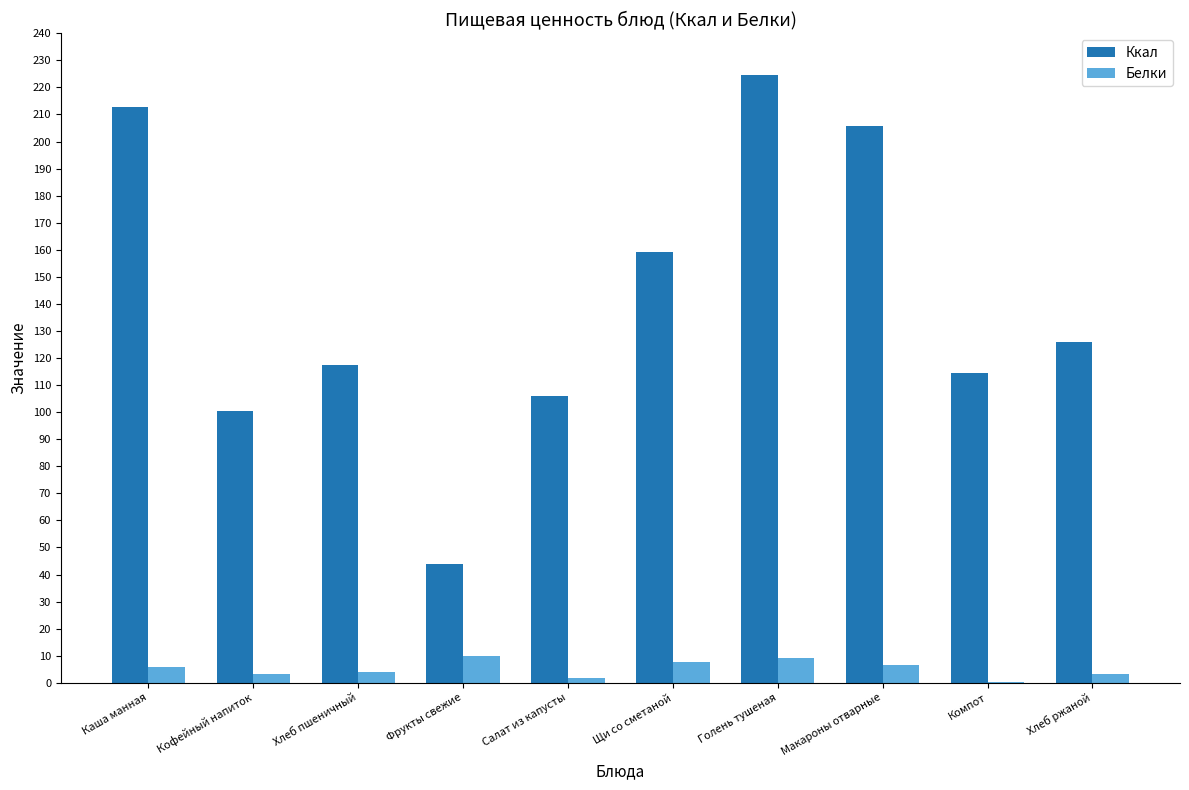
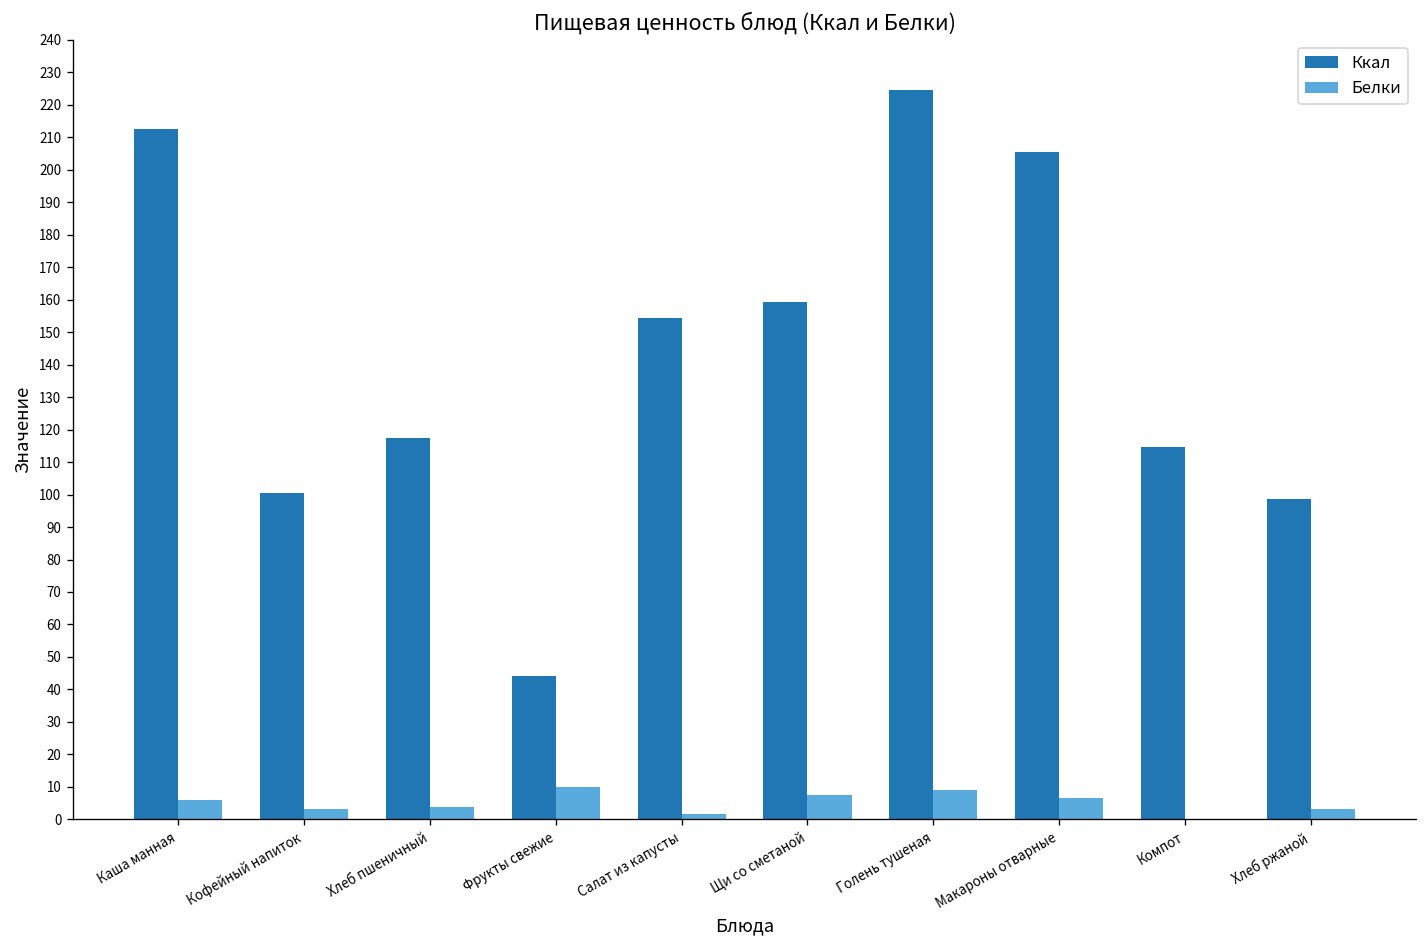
  {
    "Ккал": {
      "Каша манная": 213,
      "Кофейный напиток": 101,
      "Хлеб пшеничный": 118,
      "Фрукты свежие": 44,
-     "Салат из капусты": 106,
+     "Салат из капусты": 154,
      "Щи со сметаной": 159,
      "Голень тушеная": 225,
      "Макароны отварные": 206,
      "Компот": 115,
-     "Хлеб ржаной": 126
+     "Хлеб ржаной": 99
    },
    "Белки": {
      "Каша манная": 6,
      "Кофейный напиток": 3,
      "Хлеб пшеничный": 4,
      "Фрукты свежие": 10,
      "Салат из капусты": 2,
      "Щи со сметаной": 8,
      "Голень тушеная": 9,
      "Макароны отварные": 7,
      "Хлеб ржаной": 3
    }
  }
